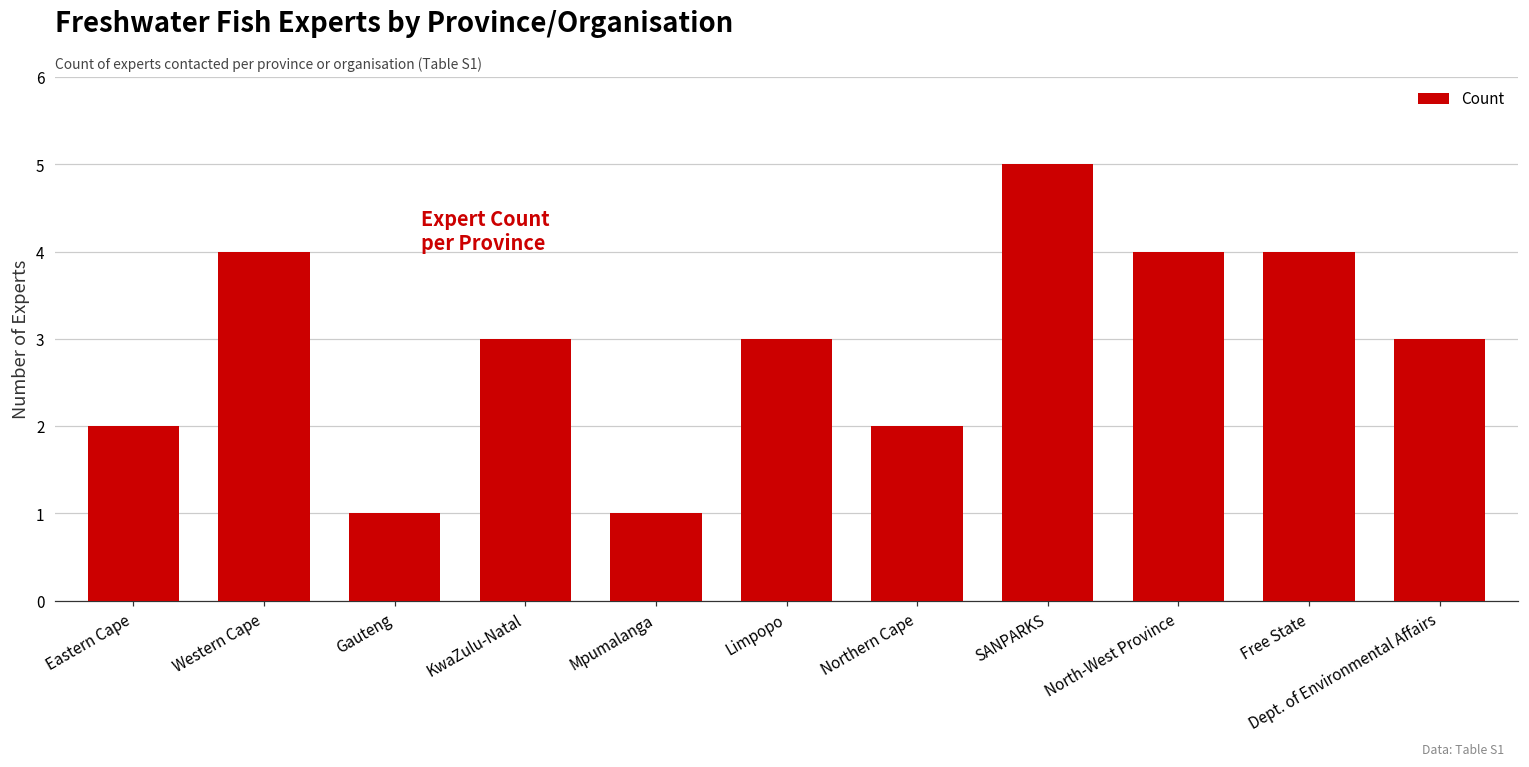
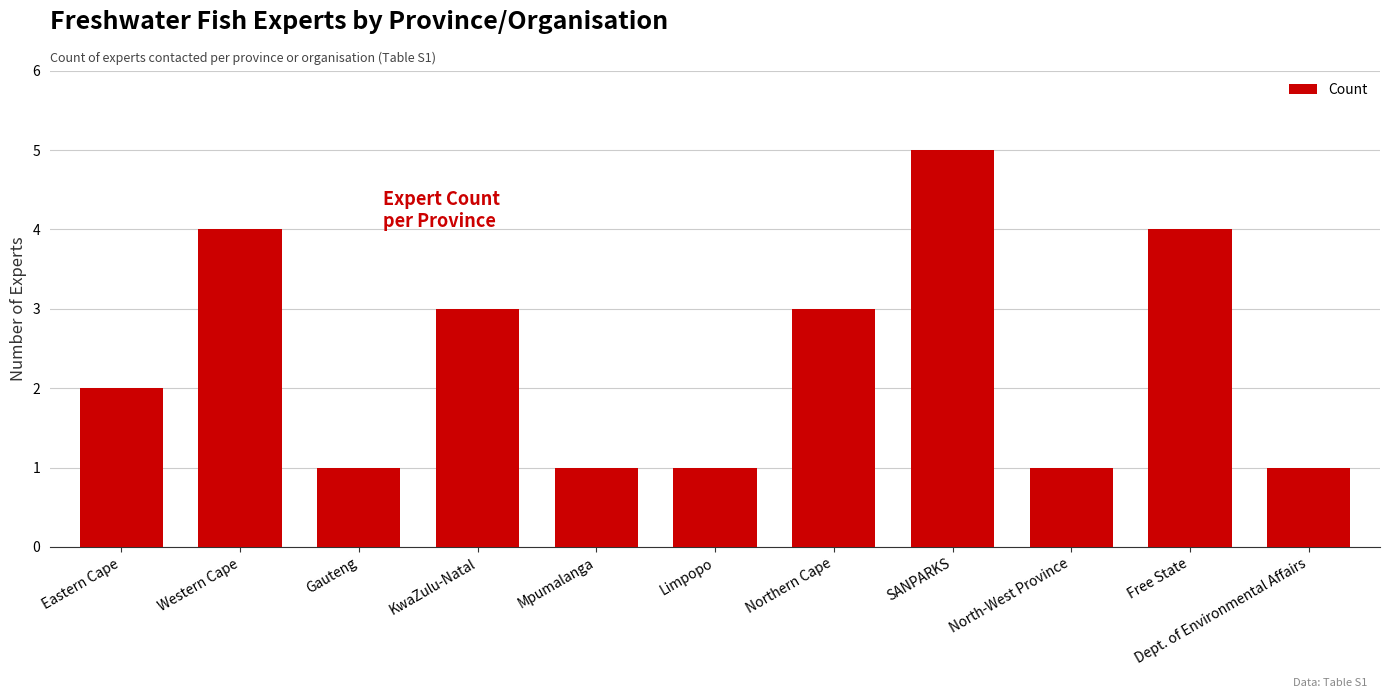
  {
    "Eastern Cape": 2,
    "Western Cape": 4,
    "Gauteng": 1,
    "KwaZulu-Natal": 3,
    "Mpumalanga": 1,
-   "Limpopo": 3,
-   "Northern Cape": 2,
+   "Limpopo": 1,
+   "Northern Cape": 3,
    "SANPARKS": 5,
-   "North-West Province": 4,
+   "North-West Province": 1,
    "Free State": 4,
-   "Dept. of Environmental Affairs": 3
+   "Dept. of Environmental Affairs": 1
  }
